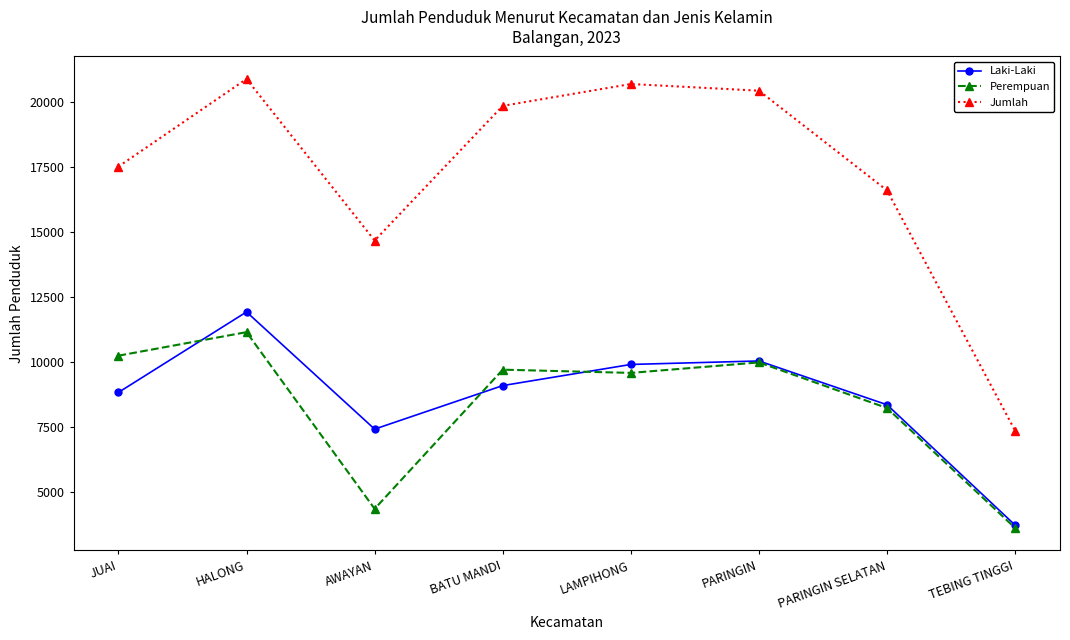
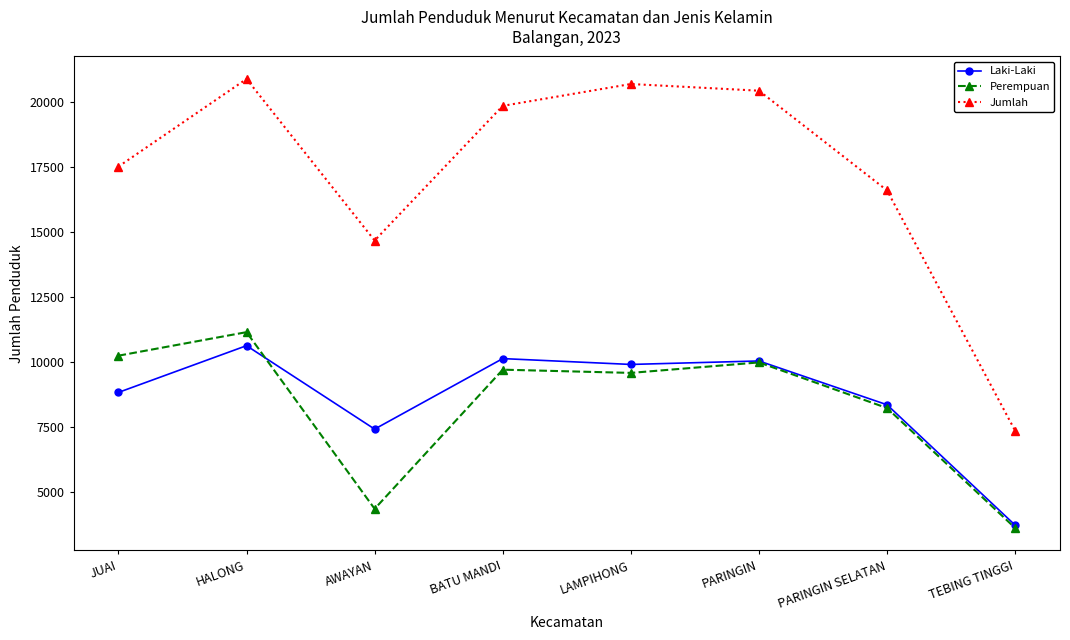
  {
    "Laki-Laki": {
      "JUAI": 8800,
-     "HALONG": 11900,
+     "HALONG": 10600,
      "AWAYAN": 7400,
-     "BATU MANDI": 9100,
+     "BATU MANDI": 10100,
      "LAMPIHONG": 9900,
      "PARINGIN SELATAN": 8400,
      "TEBING TINGGI": 3700
    },
    "Perempuan": {
      "JUAI": 10300,
      "HALONG": 11200,
      "AWAYAN": 4400,
      "BATU MANDI": 9700,
      "LAMPIHONG": 9600,
      "PARINGIN SELATAN": 8200,
      "TEBING TINGGI": 3600
    },
    "Jumlah": {
      "JUAI": 17500,
      "HALONG": 20900,
      "AWAYAN": 14700,
      "BATU MANDI": 19900,
      "LAMPIHONG": 20700,
      "PARINGIN": 20400,
      "PARINGIN SELATAN": 16600,
      "TEBING TINGGI": 7400
    }
  }
